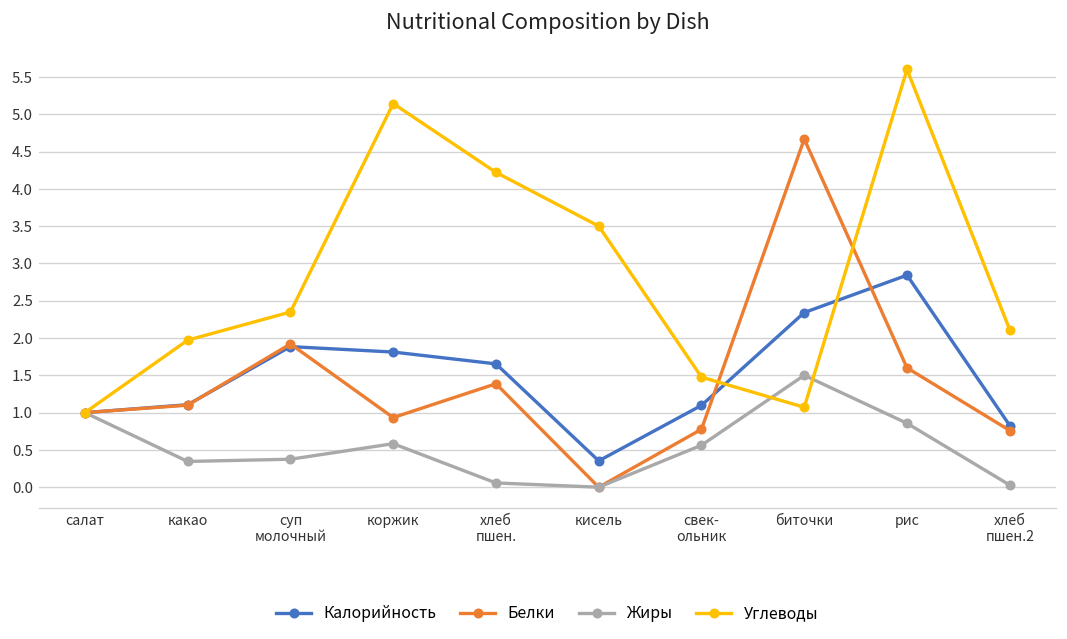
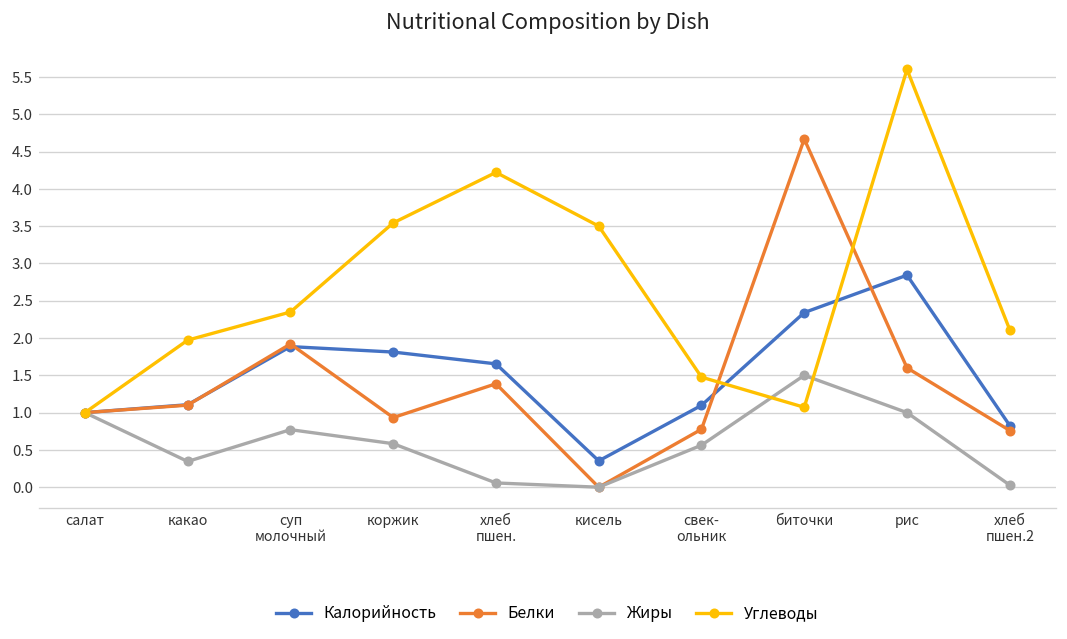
  {
    "Калорийность": {
      "коржик": 1.8,
      "хлеб пшен.": 1.7,
      "кисель": 0.4,
      "свек- ольник": 1.1,
      "биточки": 2.3,
      "рис": 2.8,
      "хлеб пшен.2": 0.8
    },
    "Белки": {
      "коржик": 0.9,
      "хлеб пшен.": 1.4,
      "свек- ольник": 0.8,
      "биточки": 4.7,
      "рис": 1.6,
      "хлеб пшен.2": 0.8
    },
    "Жиры": {
      "какао": 0.3,
-     "суп молочный": 0.4,
+     "суп молочный": 0.8,
      "коржик": 0.6,
      "хлеб пшен.": 0.1,
      "свек- ольник": 0.6,
      "биточки": 1.5,
-     "рис": 0.9,
+     "рис": 1.0,
      "хлеб пшен.2": 0.0
    },
    "Углеводы": {
      "какао": 2.0,
      "суп молочный": 2.3,
-     "коржик": 5.1,
+     "коржик": 3.5,
      "хлеб пшен.": 4.2,
      "кисель": 3.5,
      "свек- ольник": 1.5,
      "биточки": 1.1,
      "рис": 5.6,
      "хлеб пшен.2": 2.1
    }
  }
